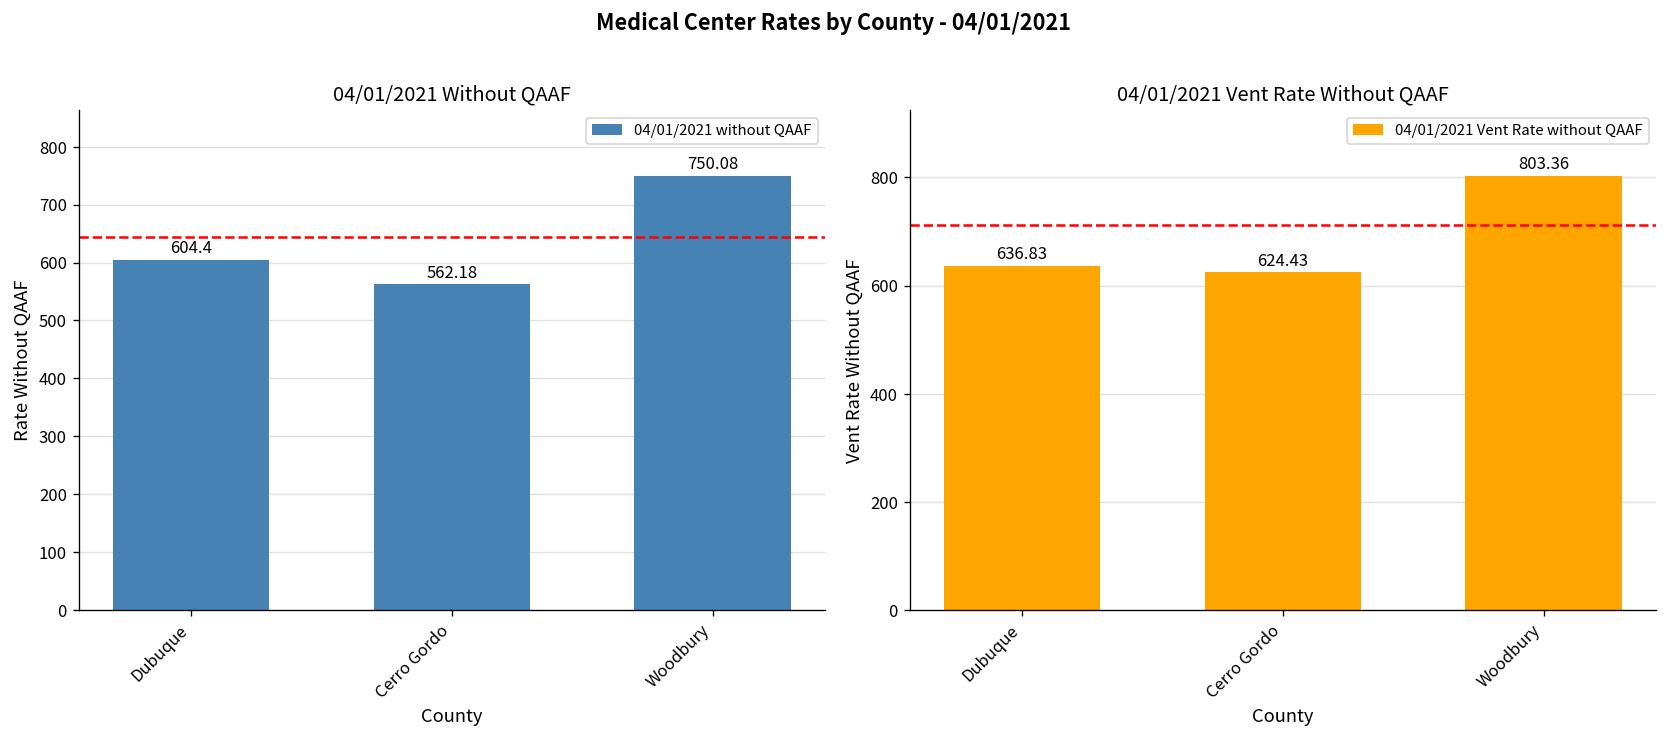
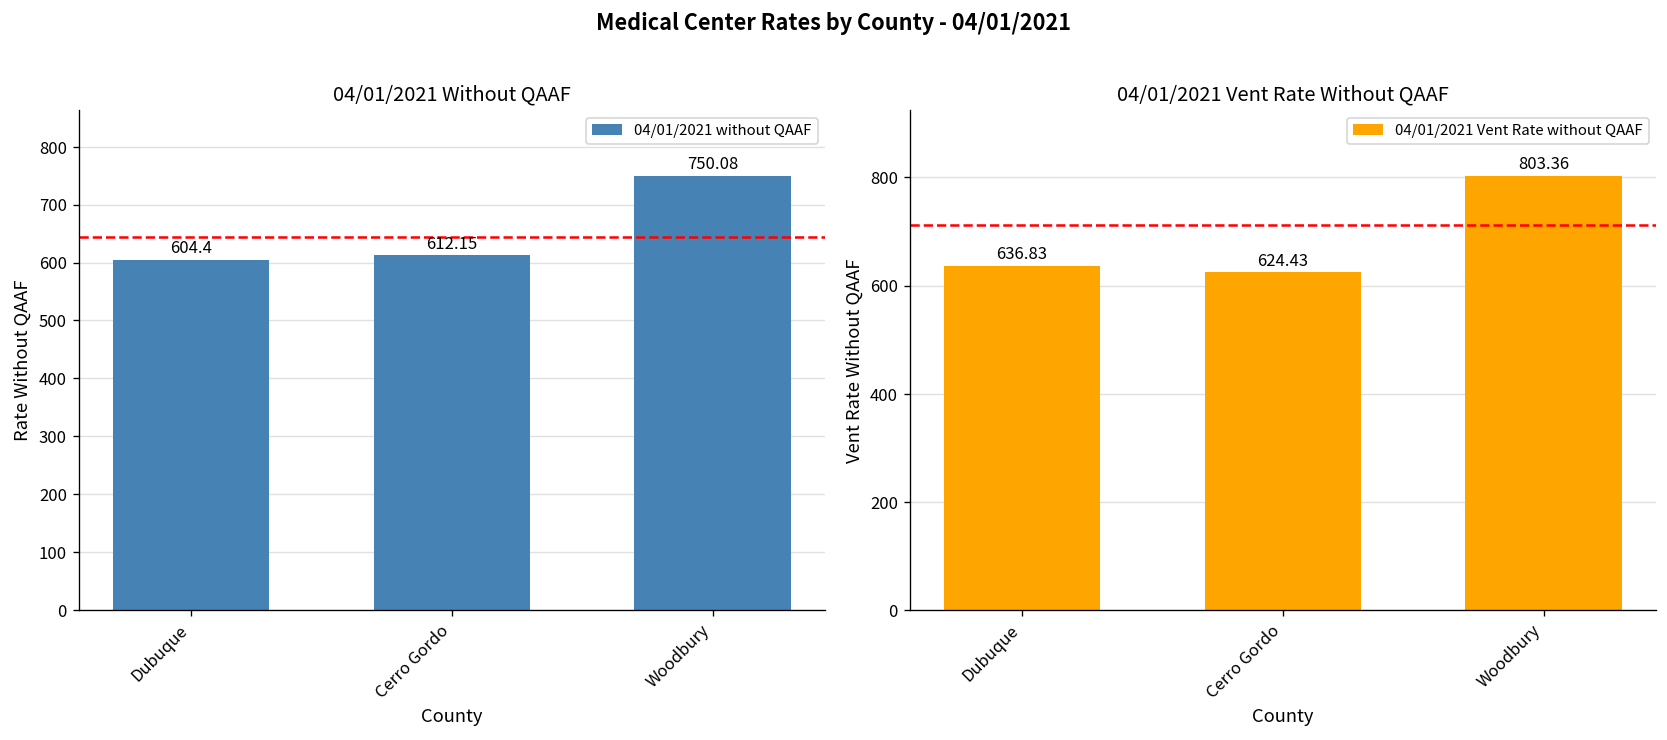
  {
    "04/01/2021 Without QAAF": {
      "Dubuque": 604.4,
-     "Cerro Gordo": 562.18,
+     "Cerro Gordo": 612.15,
      "Woodbury": 750.08
    },
    "04/01/2021 Vent Rate Without QAAF": {
      "Dubuque": 636.83,
      "Cerro Gordo": 624.43,
      "Woodbury": 803.36
    }
  }
